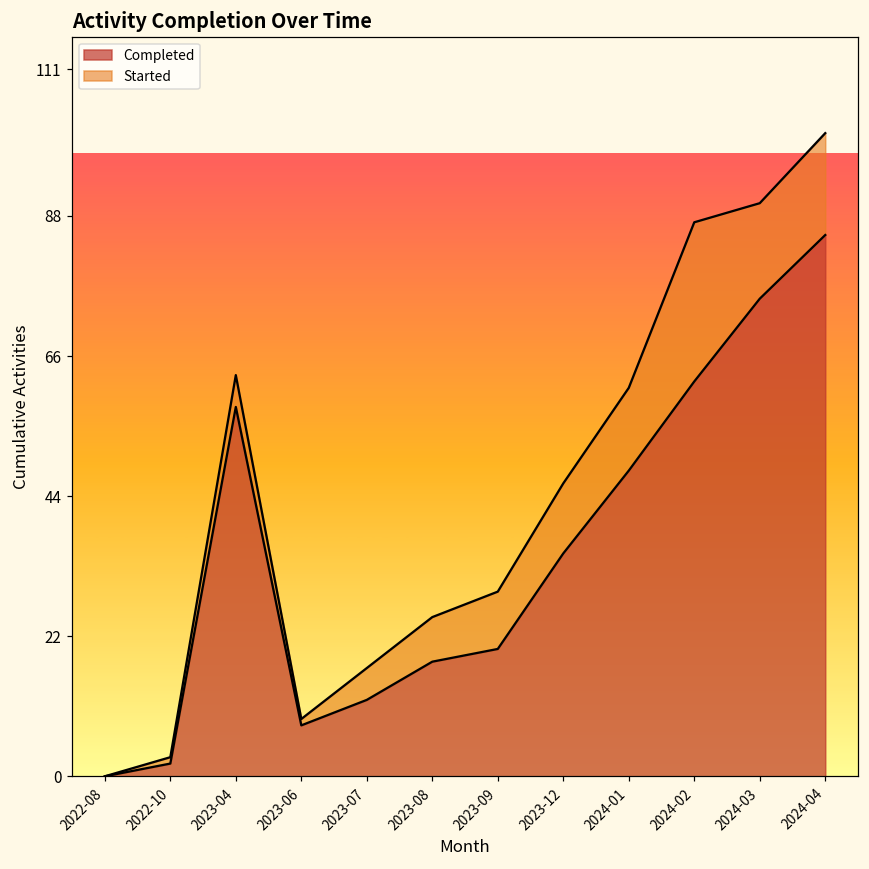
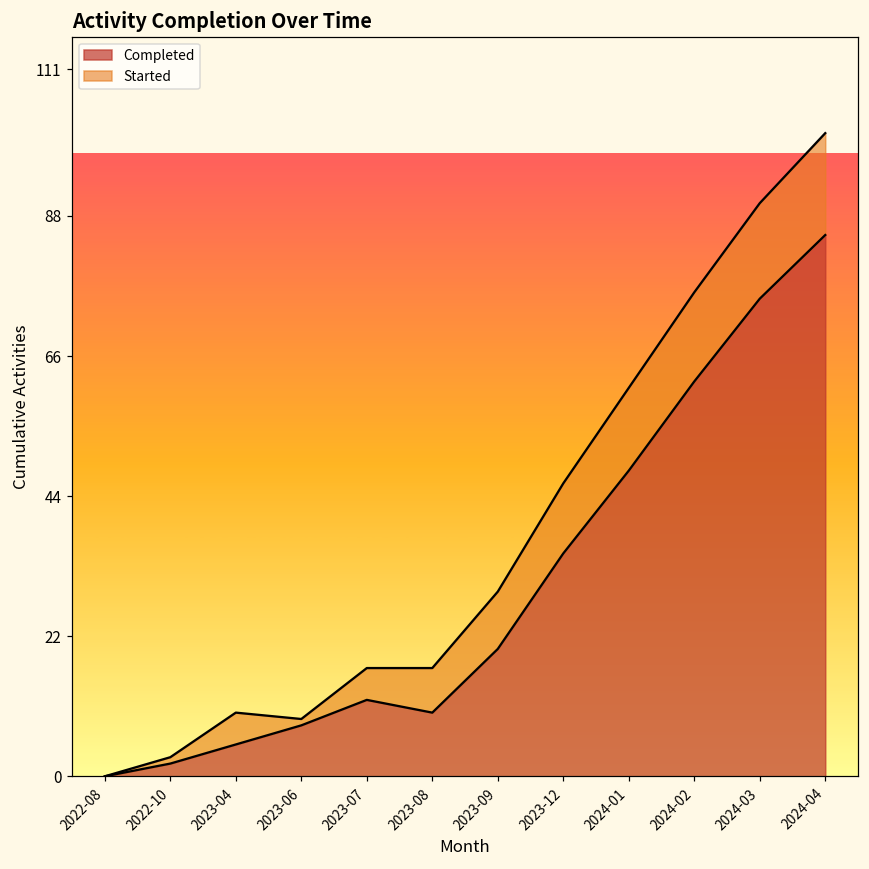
  {
    "Completed": {
      "2022-10": 2,
-     "2023-04": 58,
+     "2023-04": 5,
      "2023-06": 8,
      "2023-07": 12,
-     "2023-08": 18,
+     "2023-08": 10,
      "2023-09": 20,
      "2023-12": 35,
      "2024-01": 48,
      "2024-02": 62,
      "2024-03": 75,
      "2024-04": 85
    },
    "Started": {
      "2022-10": 1,
      "2023-04": 5,
      "2023-06": 1,
      "2023-07": 5,
      "2023-08": 7,
      "2023-09": 9,
      "2023-12": 11,
      "2024-01": 13,
-     "2024-02": 25,
+     "2024-02": 14,
      "2024-03": 15,
      "2024-04": 16
    }
  }
